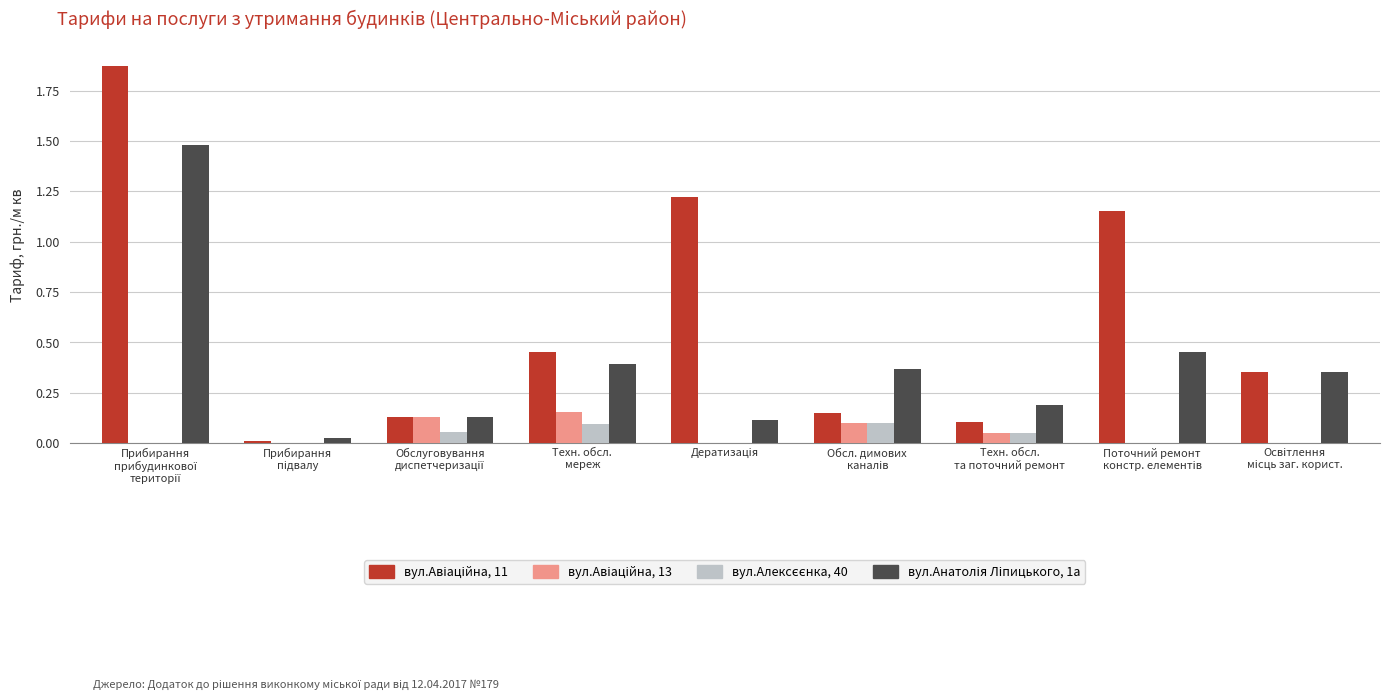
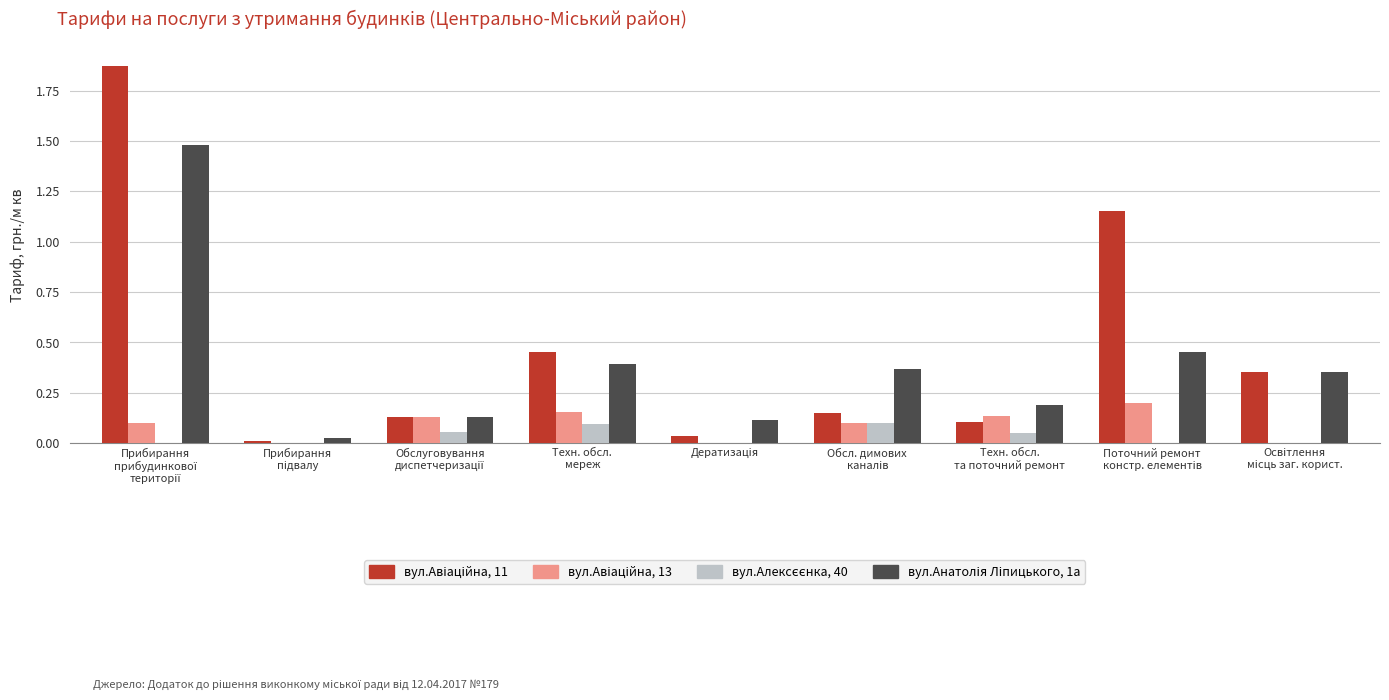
  {
    "вул.Авіаційна, 11": {
      "Прибирання прибудинкової території": 1.87,
      "Прибирання підвалу": 0.01,
      "Обслуговування диспетчеризації": 0.13,
      "Техн. обсл. мереж": 0.45,
-     "Дератизація": 1.22,
+     "Дератизація": 0.03,
      "Обсл. димових каналів": 0.15,
      "Техн. обсл. та поточний ремонт": 0.10,
      "Поточний ремонт констр. елементів": 1.15,
      "Освітлення місць заг. корист.": 0.35
    },
    "вул.Авіаційна, 13": {
-     "Прибирання прибудинкової території": 0.0,
+     "Прибирання прибудинкової території": 0.1,
      "Прибирання підвалу": 0.00,
      "Обслуговування диспетчеризації": 0.13,
      "Техн. обсл. мереж": 0.16,
      "Дератизація": 0.00,
      "Обсл. димових каналів": 0.10,
-     "Техн. обсл. та поточний ремонт": 0.05,
-     "Поточний ремонт констр. елементів": 0.0,
+     "Техн. обсл. та поточний ремонт": 0.14,
+     "Поточний ремонт констр. елементів": 0.2,
      "Освітлення місць заг. корист.": 0.00
    },
    "вул.Алексєєнка, 40": {
      "Прибирання прибудинкової території": 0.00,
      "Прибирання підвалу": 0.00,
      "Обслуговування диспетчеризації": 0.06,
      "Техн. обсл. мереж": 0.09,
      "Дератизація": 0.00,
      "Обсл. димових каналів": 0.10,
      "Техн. обсл. та поточний ремонт": 0.05,
      "Поточний ремонт констр. елементів": 0.00,
      "Освітлення місць заг. корист.": 0.00
    },
    "вул.Анатолія Ліпицького, 1а": {
      "Прибирання прибудинкової території": 1.48,
      "Прибирання підвалу": 0.03,
      "Обслуговування диспетчеризації": 0.13,
      "Техн. обсл. мереж": 0.39,
      "Дератизація": 0.11,
      "Обсл. димових каналів": 0.37,
      "Техн. обсл. та поточний ремонт": 0.19,
      "Поточний ремонт констр. елементів": 0.45,
      "Освітлення місць заг. корист.": 0.35
    }
  }
